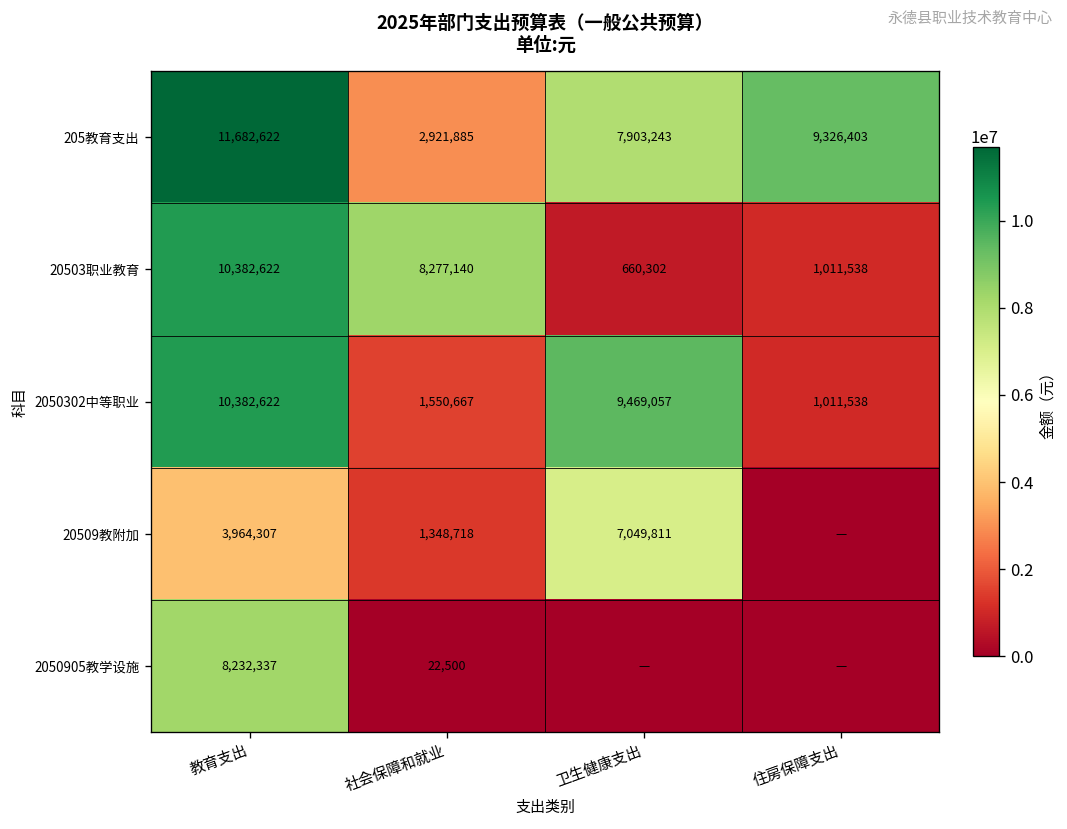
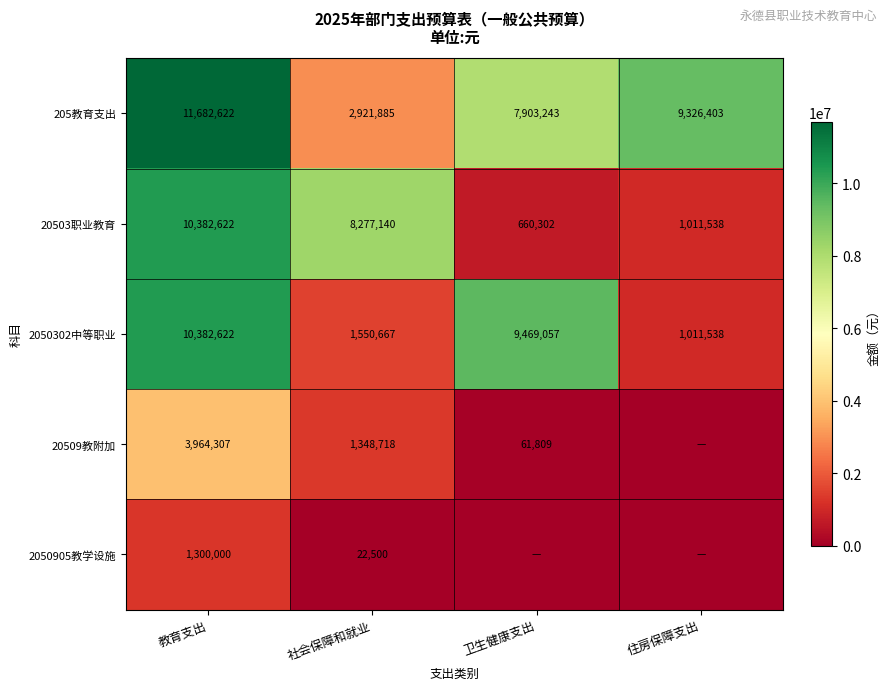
  {
    "205教育支出": {
      "教育支出": "11,682,622",
      "社会保障和就业": "2,921,885",
      "卫生健康支出": "7,903,243",
      "住房保障支出": "9,326,403"
    },
    "20503职业教育": {
      "教育支出": "10,382,622",
      "社会保障和就业": "8,277,140",
      "卫生健康支出": "660,302",
      "住房保障支出": "1,011,538"
    },
    "2050302中等职业": {
      "教育支出": "10,382,622",
      "社会保障和就业": "1,550,667",
      "卫生健康支出": "9,469,057",
      "住房保障支出": "1,011,538"
    },
    "20509教附加": {
      "教育支出": "3,964,307",
      "社会保障和就业": "1,348,718",
-     "卫生健康支出": "7,049,811"
+     "卫生健康支出": "61,809"
    },
    "2050905教学设施": {
-     "教育支出": "8,232,337",
+     "教育支出": "1,300,000",
      "社会保障和就业": "22,500"
    }
  }
